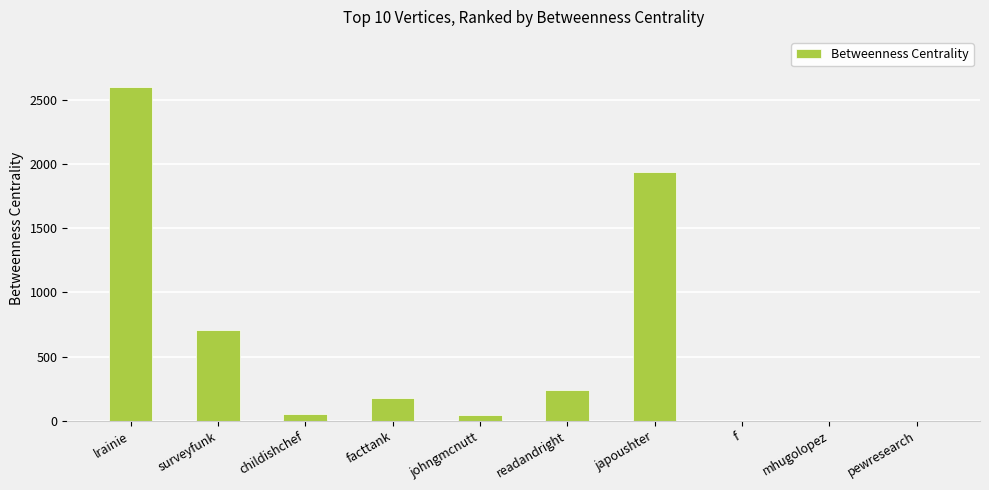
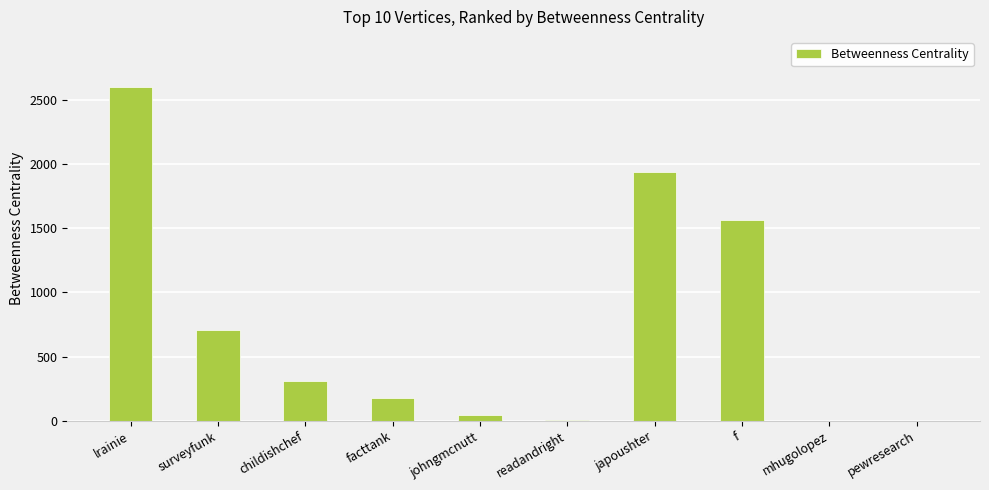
  {
    "lrainie": 2600,
    "surveyfunk": 710,
-   "childishchef": 50,
+   "childishchef": 310,
    "facttank": 170,
    "johngmcnutt": 50,
-   "readandright": 240,
+   "readandright": 10,
    "japoushter": 1940,
-   "f": 0
+   "f": 1570
  }
